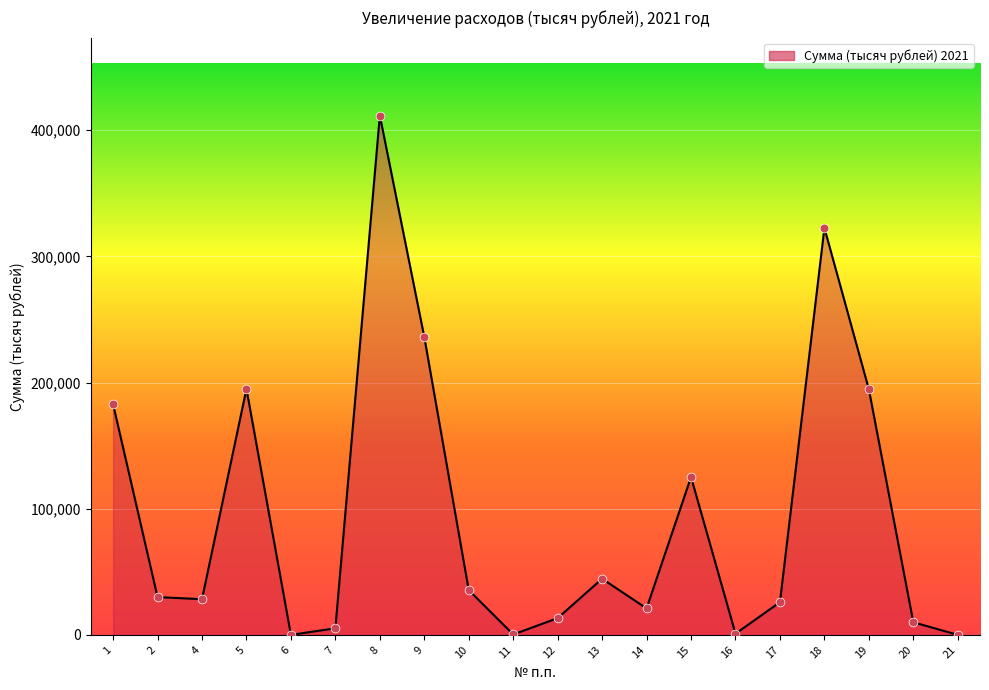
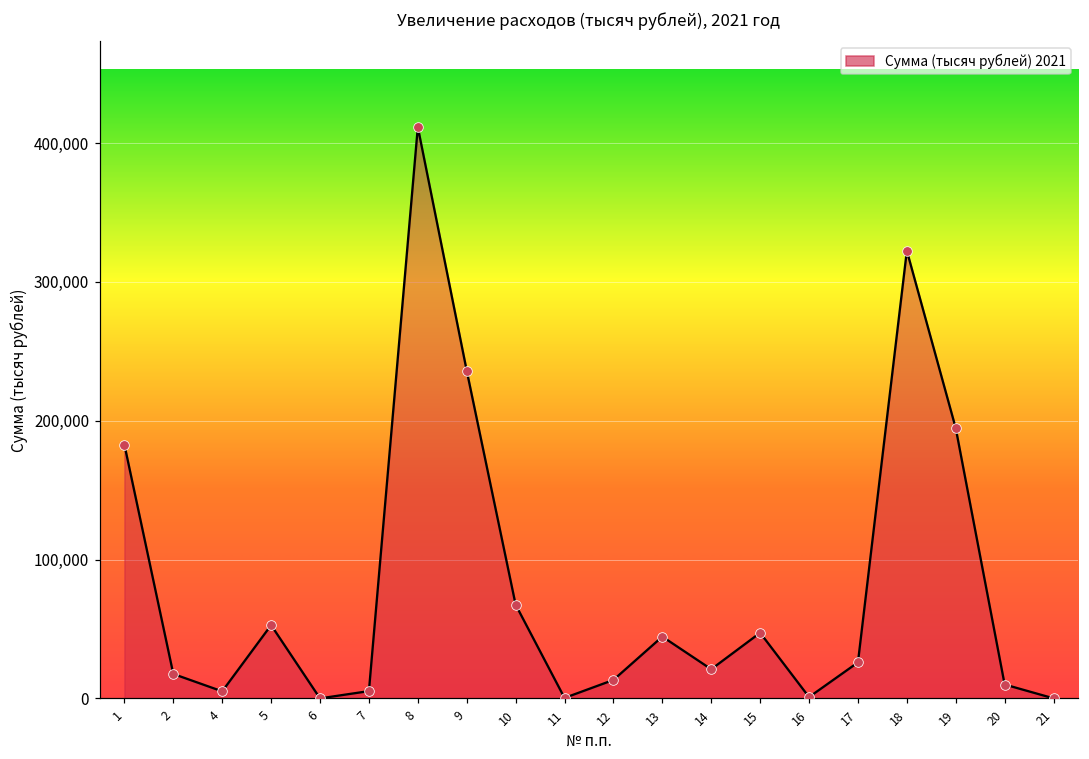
  {
    "1": "183,000",
-   "2": "30,000",
-   "4": "28,000",
-   "5": "195,000",
+   "2": "18,000",
+   "4": "5,000",
+   "5": "53,000",
    "6": "0",
    "7": "5,000",
    "8": "412,000",
    "9": "236,000",
-   "10": "35,000",
+   "10": "68,000",
    "11": "0",
    "12": "13,000",
    "13": "45,000",
    "14": "21,000",
-   "15": "125,000",
+   "15": "47,000",
    "16": "1,000",
    "17": "26,000",
    "18": "322,000",
    "19": "195,000",
    "20": "10,000",
    "21": "0"
  }
